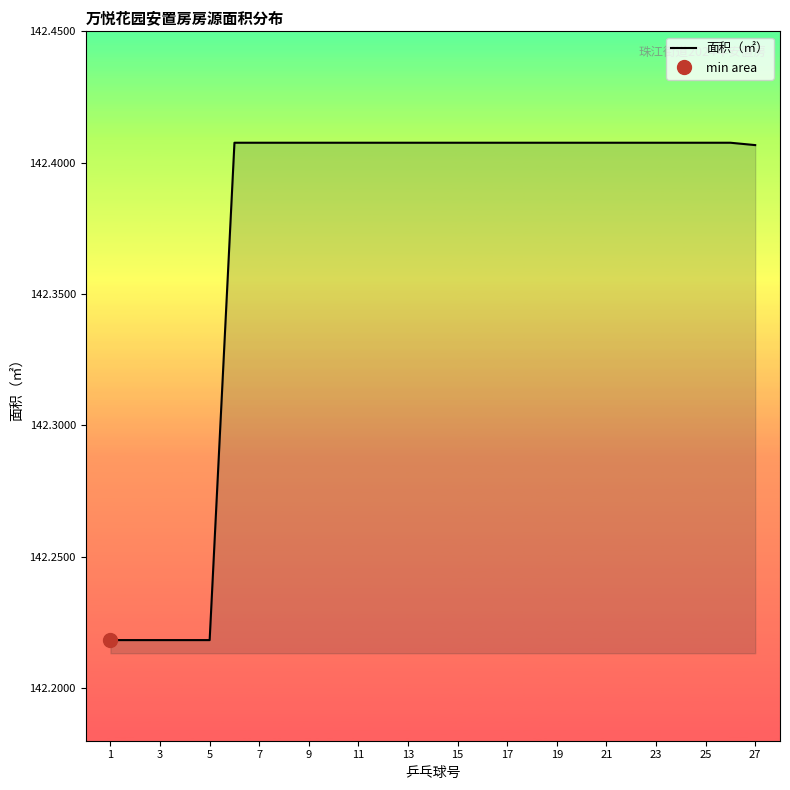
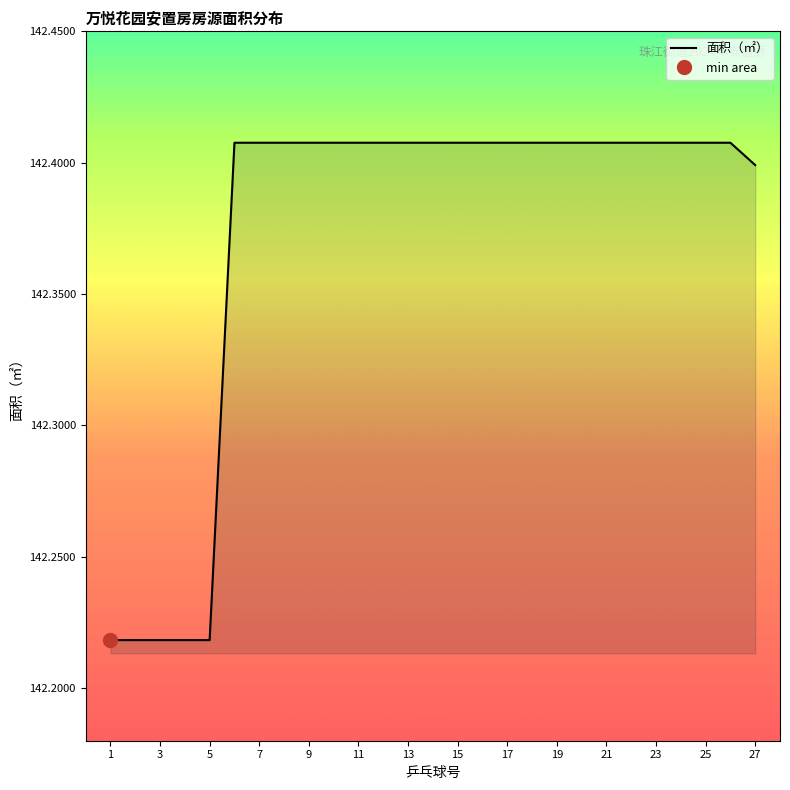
  {
    "面积（㎡）": {
      "3": 142.218,
      "5": 142.218,
      "7": 142.408,
      "9": 142.408,
      "11": 142.408,
      "13": 142.408,
      "15": 142.408,
      "17": 142.408,
      "19": 142.408,
      "21": 142.408,
      "23": 142.408,
      "25": 142.408,
-     "27": 142.407
+     "27": 142.399
    }
  }
